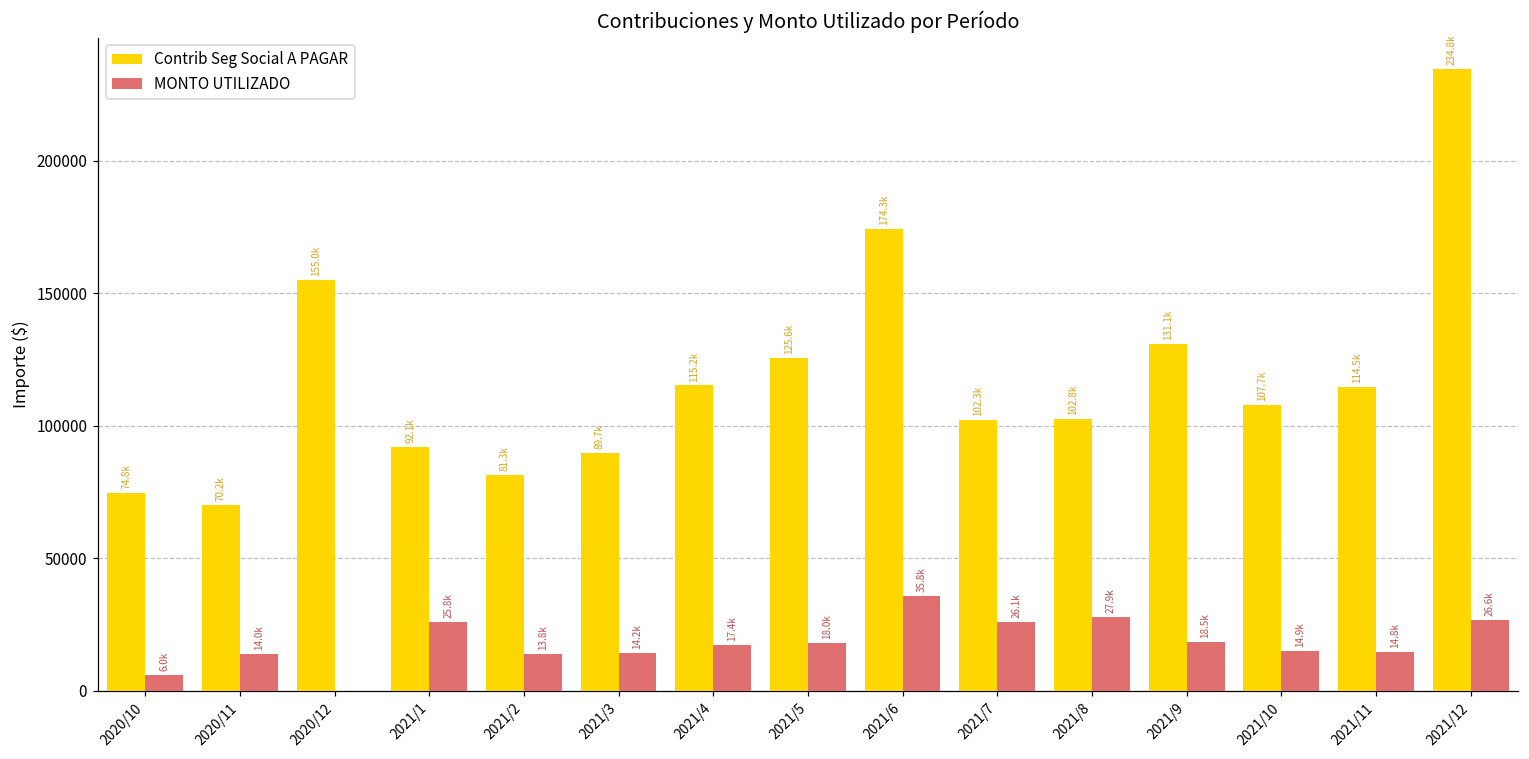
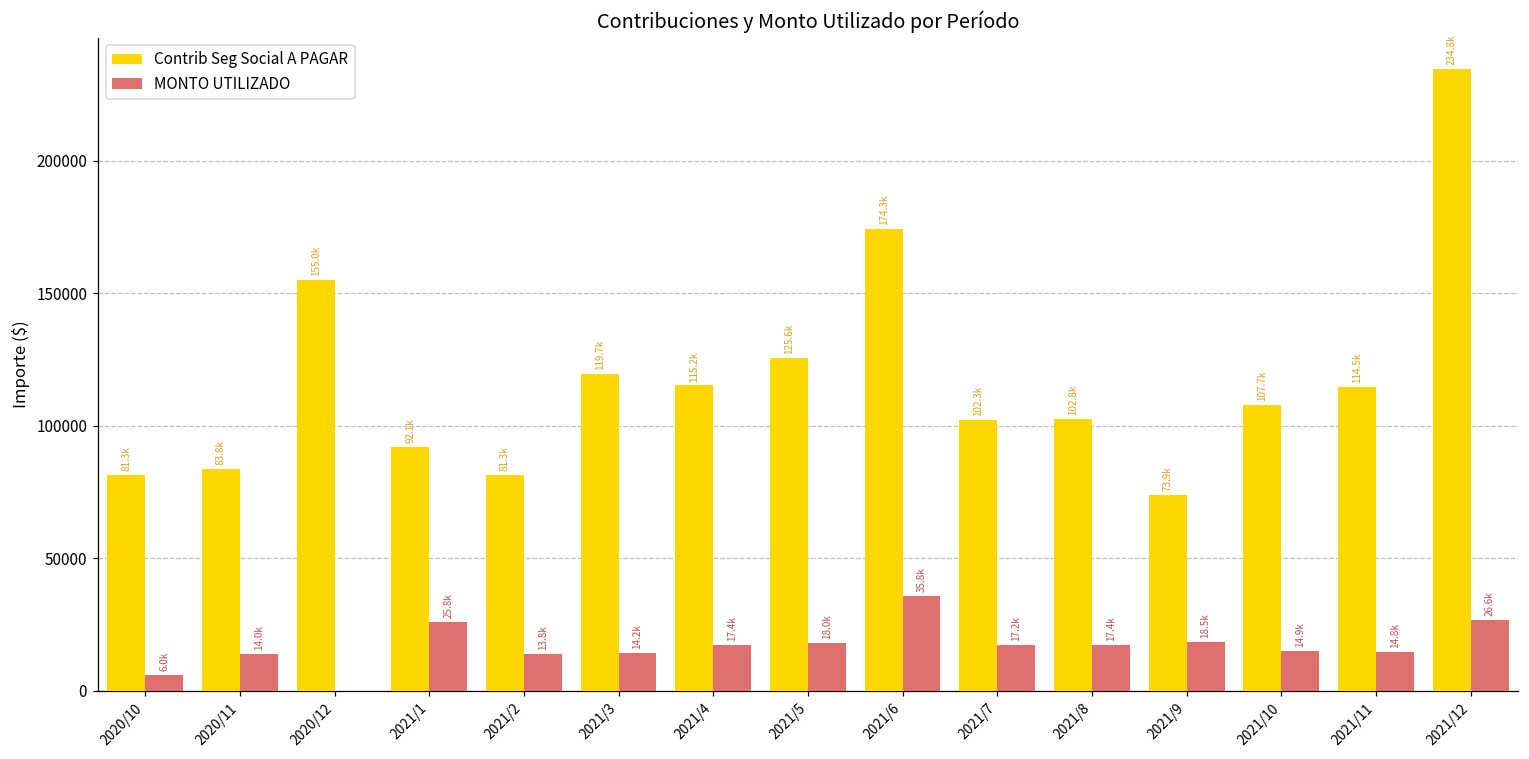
  {
    "Contrib Seg Social A PAGAR": {
-     "2020/10": "74.8k",
-     "2020/11": "70.2k",
+     "2020/10": "81.3k",
+     "2020/11": "83.8k",
      "2020/12": "155.0k",
      "2021/1": "92.1k",
      "2021/2": "81.3k",
-     "2021/3": "89.7k",
+     "2021/3": "119.7k",
      "2021/4": "115.2k",
      "2021/5": "125.6k",
      "2021/6": "174.3k",
      "2021/7": "102.3k",
      "2021/8": "102.8k",
-     "2021/9": "131.1k",
+     "2021/9": "73.9k",
      "2021/10": "107.7k",
      "2021/11": "114.5k",
      "2021/12": "234.8k"
    },
    "MONTO UTILIZADO": {
      "2020/10": "6.0k",
      "2020/11": "14.0k",
      "2021/1": "25.8k",
      "2021/2": "13.8k",
      "2021/3": "14.2k",
      "2021/4": "17.4k",
      "2021/5": "18.0k",
      "2021/6": "35.8k",
-     "2021/7": "26.1k",
-     "2021/8": "27.9k",
+     "2021/7": "17.2k",
+     "2021/8": "17.4k",
      "2021/9": "18.5k",
      "2021/10": "14.9k",
      "2021/11": "14.8k",
      "2021/12": "26.6k"
    }
  }
